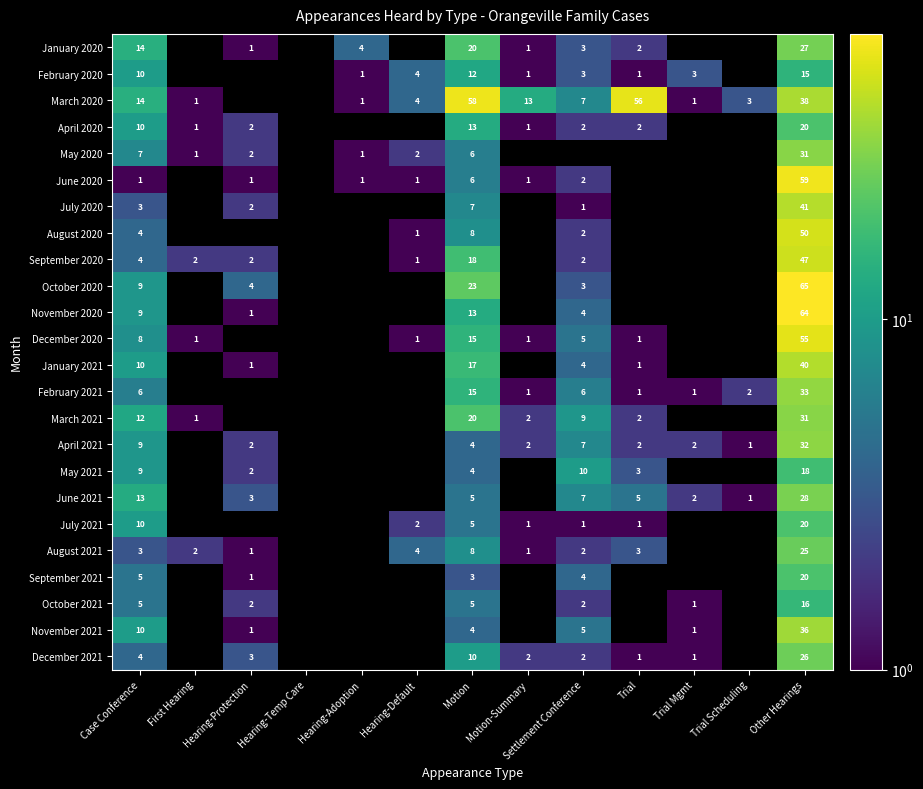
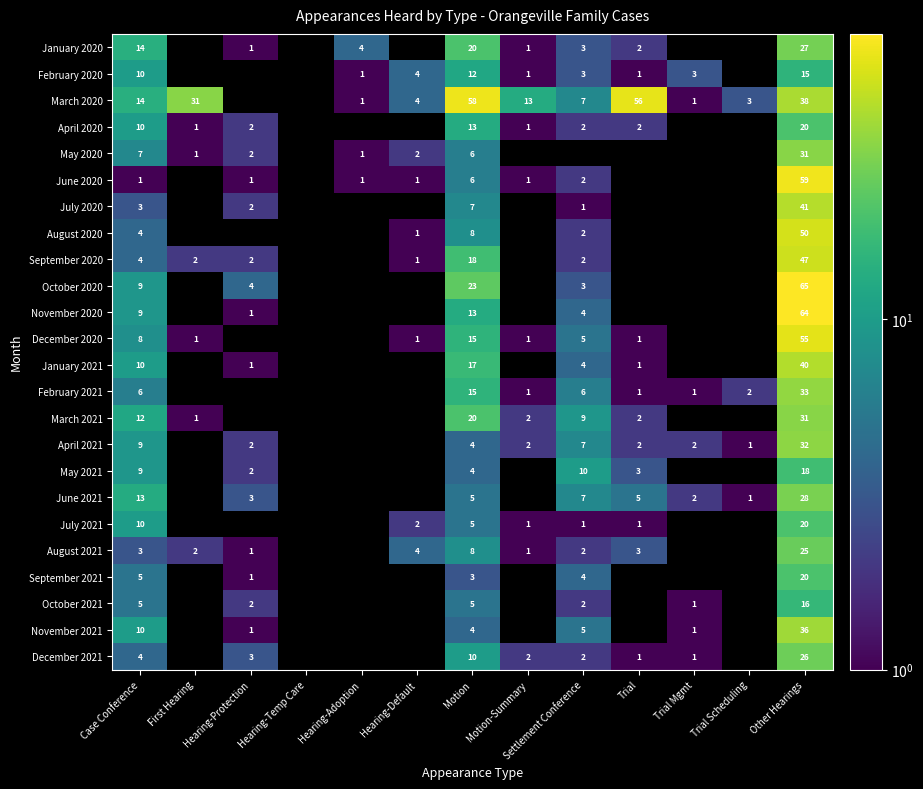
  {
    "January 2020": {
      "Case Conference": 14,
      "Hearing-Protection": 1,
      "Hearing-Adoption": 4,
      "Motion": 20,
      "Motion-Summary": 1,
      "Settlement Conference": 3,
      "Trial": 2,
      "Other Hearings": 27
    },
    "February 2020": {
      "Case Conference": 10,
      "Hearing-Adoption": 1,
      "Hearing-Default": 4,
      "Motion": 12,
      "Motion-Summary": 1,
      "Settlement Conference": 3,
      "Trial": 1,
      "Trial Mgmt": 3,
      "Other Hearings": 15
    },
    "March 2020": {
      "Case Conference": 14,
-     "First Hearing": 1,
+     "First Hearing": 31,
      "Hearing-Adoption": 1,
      "Hearing-Default": 4,
      "Motion": 58,
      "Motion-Summary": 13,
      "Settlement Conference": 7,
      "Trial": 56,
      "Trial Mgmt": 1,
      "Trial Scheduling": 3,
      "Other Hearings": 38
    },
    "April 2020": {
      "Case Conference": 10,
      "First Hearing": 1,
      "Hearing-Protection": 2,
      "Motion": 13,
      "Motion-Summary": 1,
      "Settlement Conference": 2,
      "Trial": 2,
      "Other Hearings": 20
    },
    "May 2020": {
      "Case Conference": 7,
      "First Hearing": 1,
      "Hearing-Protection": 2,
      "Hearing-Adoption": 1,
      "Hearing-Default": 2,
      "Motion": 6,
      "Other Hearings": 31
    },
    "June 2020": {
      "Case Conference": 1,
      "Hearing-Protection": 1,
      "Hearing-Adoption": 1,
      "Hearing-Default": 1,
      "Motion": 6,
      "Motion-Summary": 1,
      "Settlement Conference": 2,
      "Other Hearings": 59
    },
    "July 2020": {
      "Case Conference": 3,
      "Hearing-Protection": 2,
      "Motion": 7,
      "Settlement Conference": 1,
      "Other Hearings": 41
    },
    "August 2020": {
      "Case Conference": 4,
      "Hearing-Default": 1,
      "Motion": 8,
      "Settlement Conference": 2,
      "Other Hearings": 50
    },
    "September 2020": {
      "Case Conference": 4,
      "First Hearing": 2,
      "Hearing-Protection": 2,
      "Hearing-Default": 1,
      "Motion": 18,
      "Settlement Conference": 2,
      "Other Hearings": 47
    },
    "October 2020": {
      "Case Conference": 9,
      "Hearing-Protection": 4,
      "Motion": 23,
      "Settlement Conference": 3,
      "Other Hearings": 65
    },
    "November 2020": {
      "Case Conference": 9,
      "Hearing-Protection": 1,
      "Motion": 13,
      "Settlement Conference": 4,
      "Other Hearings": 64
    },
    "December 2020": {
      "Case Conference": 8,
      "First Hearing": 1,
      "Hearing-Default": 1,
      "Motion": 15,
      "Motion-Summary": 1,
      "Settlement Conference": 5,
      "Trial": 1,
      "Other Hearings": 55
    },
    "January 2021": {
      "Case Conference": 10,
      "Hearing-Protection": 1,
      "Motion": 17,
      "Settlement Conference": 4,
      "Trial": 1,
      "Other Hearings": 40
    },
    "February 2021": {
      "Case Conference": 6,
      "Motion": 15,
      "Motion-Summary": 1,
      "Settlement Conference": 6,
      "Trial": 1,
      "Trial Mgmt": 1,
      "Trial Scheduling": 2,
      "Other Hearings": 33
    },
    "March 2021": {
      "Case Conference": 12,
      "First Hearing": 1,
      "Motion": 20,
      "Motion-Summary": 2,
      "Settlement Conference": 9,
      "Trial": 2,
      "Other Hearings": 31
    },
    "April 2021": {
      "Case Conference": 9,
      "Hearing-Protection": 2,
      "Motion": 4,
      "Motion-Summary": 2,
      "Settlement Conference": 7,
      "Trial": 2,
      "Trial Mgmt": 2,
      "Trial Scheduling": 1,
      "Other Hearings": 32
    },
    "May 2021": {
      "Case Conference": 9,
      "Hearing-Protection": 2,
      "Motion": 4,
      "Settlement Conference": 10,
      "Trial": 3,
      "Other Hearings": 18
    },
    "June 2021": {
      "Case Conference": 13,
      "Hearing-Protection": 3,
      "Motion": 5,
      "Settlement Conference": 7,
      "Trial": 5,
      "Trial Mgmt": 2,
      "Trial Scheduling": 1,
      "Other Hearings": 28
    },
    "July 2021": {
      "Case Conference": 10,
      "Hearing-Default": 2,
      "Motion": 5,
      "Motion-Summary": 1,
      "Settlement Conference": 1,
      "Trial": 1,
      "Other Hearings": 20
    },
    "August 2021": {
      "Case Conference": 3,
      "First Hearing": 2,
      "Hearing-Protection": 1,
      "Hearing-Default": 4,
      "Motion": 8,
      "Motion-Summary": 1,
      "Settlement Conference": 2,
      "Trial": 3,
      "Other Hearings": 25
    },
    "September 2021": {
      "Case Conference": 5,
      "Hearing-Protection": 1,
      "Motion": 3,
      "Settlement Conference": 4,
      "Other Hearings": 20
    },
    "October 2021": {
      "Case Conference": 5,
      "Hearing-Protection": 2,
      "Motion": 5,
      "Settlement Conference": 2,
      "Trial Mgmt": 1,
      "Other Hearings": 16
    },
    "November 2021": {
      "Case Conference": 10,
      "Hearing-Protection": 1,
      "Motion": 4,
      "Settlement Conference": 5,
      "Trial Mgmt": 1,
      "Other Hearings": 36
    },
    "December 2021": {
      "Case Conference": 4,
      "Hearing-Protection": 3,
      "Motion": 10,
      "Motion-Summary": 2,
      "Settlement Conference": 2,
      "Trial": 1,
      "Trial Mgmt": 1,
      "Other Hearings": 26
    }
  }
